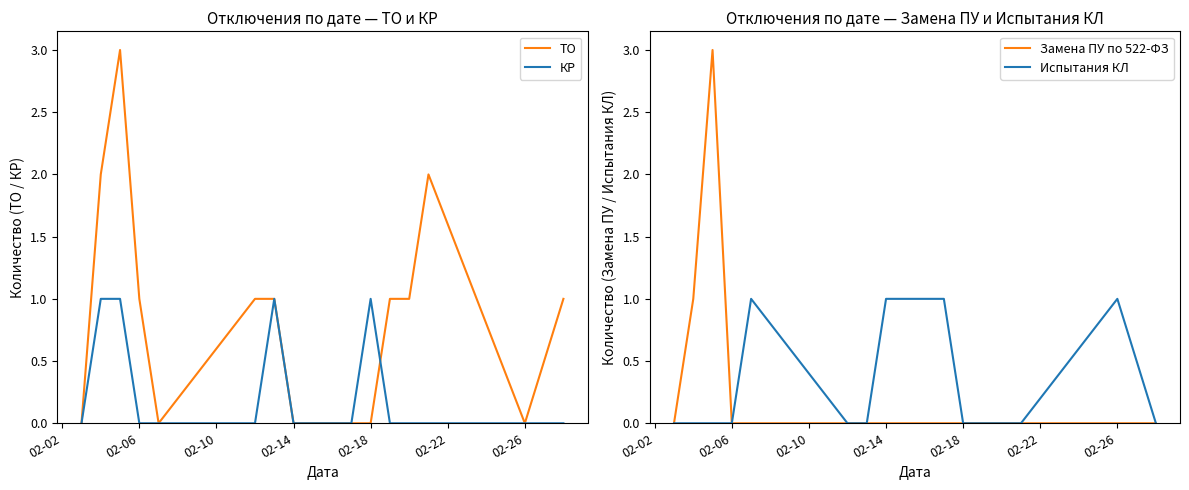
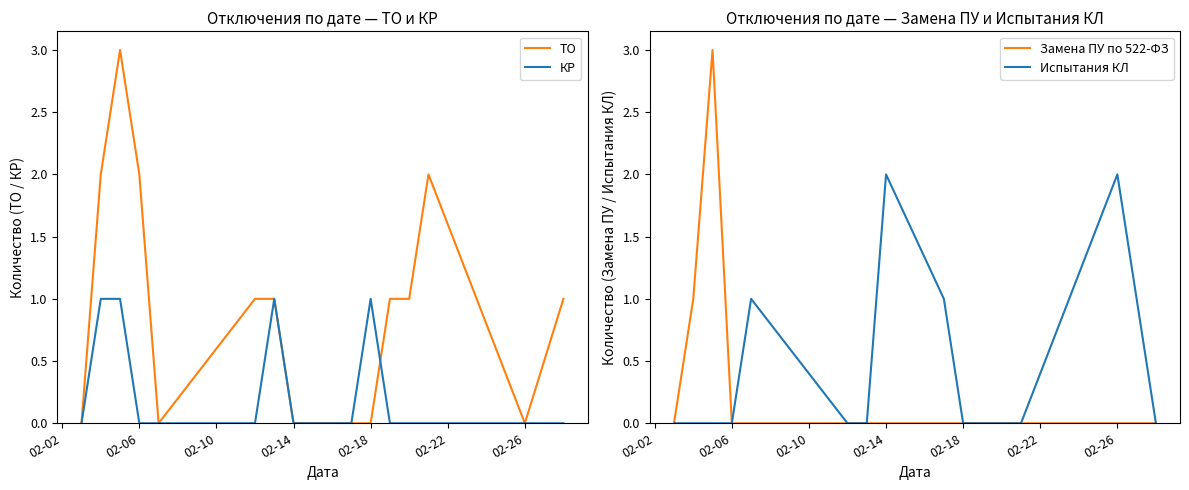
  {
    "Отключения по дате — ТО и КР": {
      "ТО": {
-       "02-06": 1,
+       "02-06": 2,
        "02-18": 0
      },
      "КР": {
        "02-06": 0,
        "02-18": 1
      }
    },
    "Отключения по дате — Замена ПУ и Испытания КЛ": {
      "Замена ПУ по 522-ФЗ": {
        "02-14": 0,
        "02-26": 0
      },
      "Испытания КЛ": {
-       "02-14": 1,
-       "02-26": 1
+       "02-14": 2,
+       "02-26": 2
      }
    }
  }
